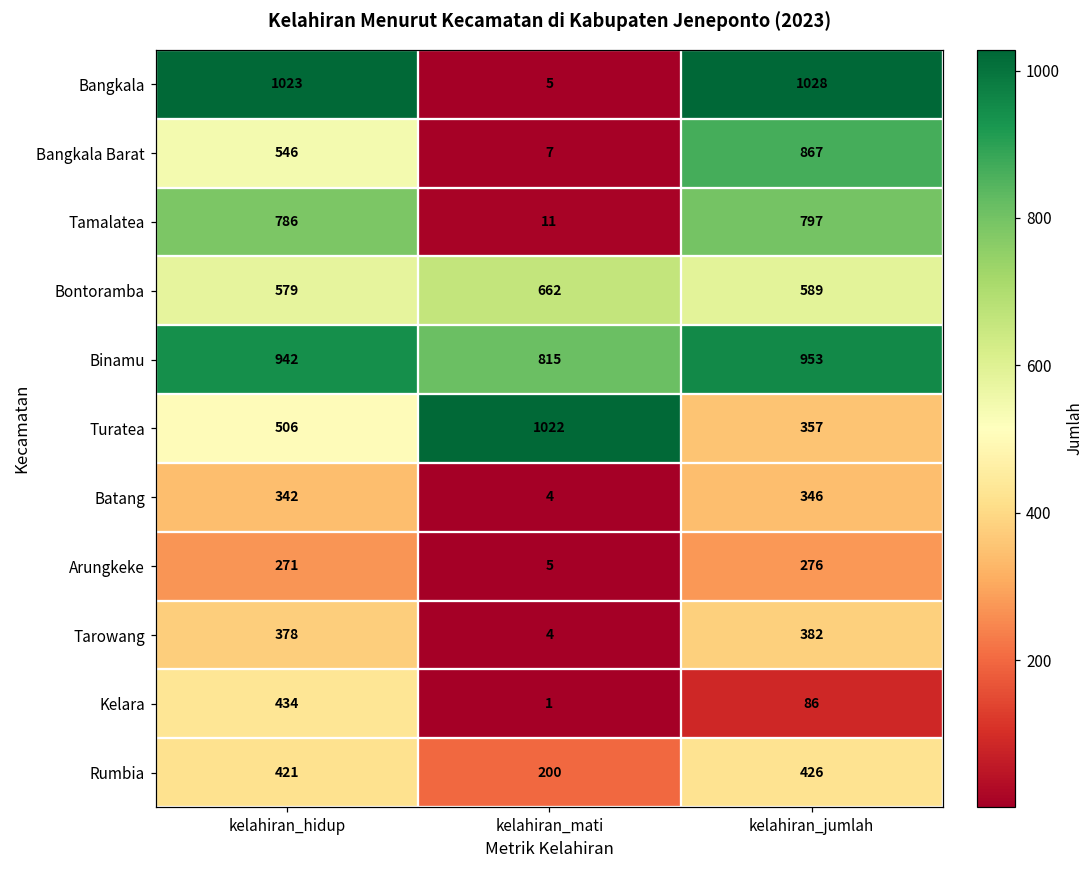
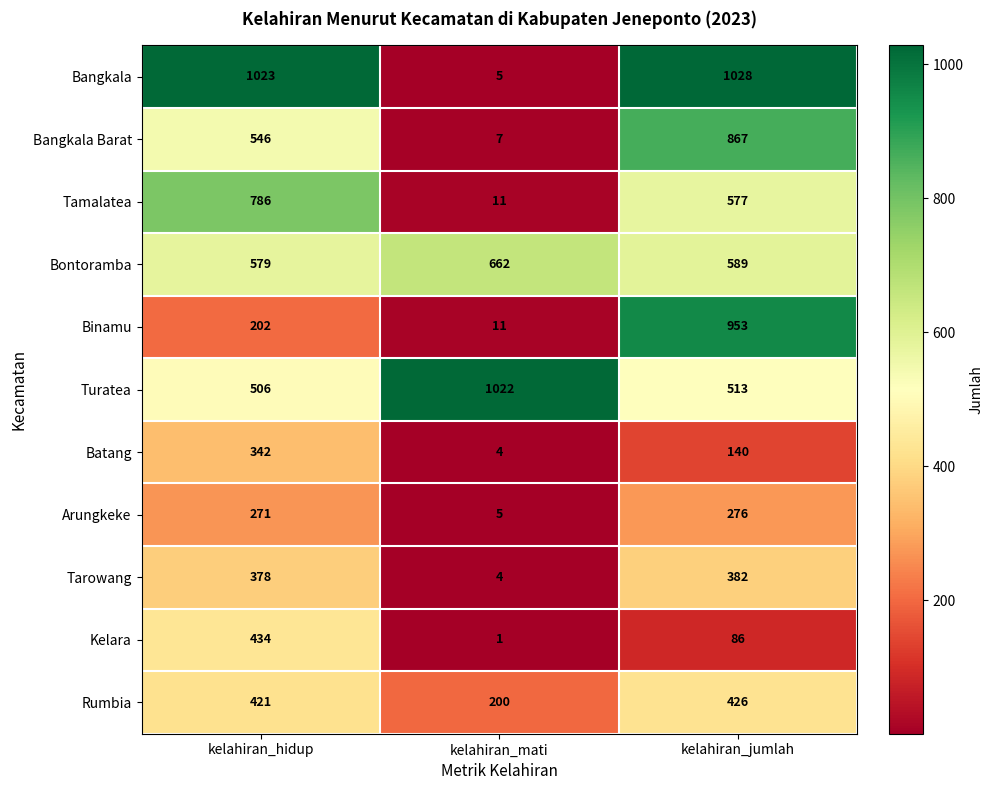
  {
    "Bangkala": {
      "kelahiran_hidup": 1023,
      "kelahiran_mati": 5,
      "kelahiran_jumlah": 1028
    },
    "Bangkala Barat": {
      "kelahiran_hidup": 546,
      "kelahiran_mati": 7,
      "kelahiran_jumlah": 867
    },
    "Tamalatea": {
      "kelahiran_hidup": 786,
      "kelahiran_mati": 11,
-     "kelahiran_jumlah": 797
+     "kelahiran_jumlah": 577
    },
    "Bontoramba": {
      "kelahiran_hidup": 579,
      "kelahiran_mati": 662,
      "kelahiran_jumlah": 589
    },
    "Binamu": {
-     "kelahiran_hidup": 942,
-     "kelahiran_mati": 815,
+     "kelahiran_hidup": 202,
+     "kelahiran_mati": 11,
      "kelahiran_jumlah": 953
    },
    "Turatea": {
      "kelahiran_hidup": 506,
      "kelahiran_mati": 1022,
-     "kelahiran_jumlah": 357
+     "kelahiran_jumlah": 513
    },
    "Batang": {
      "kelahiran_hidup": 342,
      "kelahiran_mati": 4,
-     "kelahiran_jumlah": 346
+     "kelahiran_jumlah": 140
    },
    "Arungkeke": {
      "kelahiran_hidup": 271,
      "kelahiran_mati": 5,
      "kelahiran_jumlah": 276
    },
    "Tarowang": {
      "kelahiran_hidup": 378,
      "kelahiran_mati": 4,
      "kelahiran_jumlah": 382
    },
    "Kelara": {
      "kelahiran_hidup": 434,
      "kelahiran_mati": 1,
      "kelahiran_jumlah": 86
    },
    "Rumbia": {
      "kelahiran_hidup": 421,
      "kelahiran_mati": 200,
      "kelahiran_jumlah": 426
    }
  }
